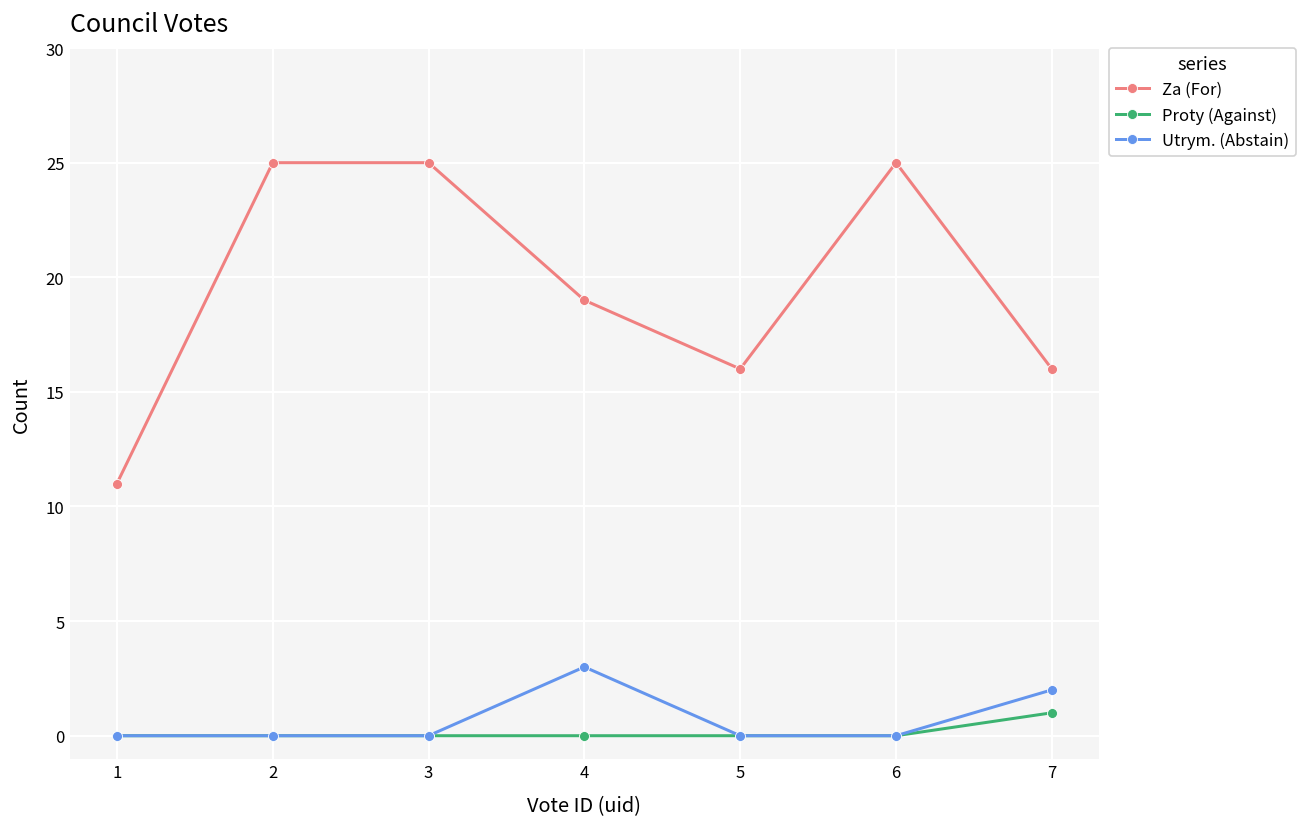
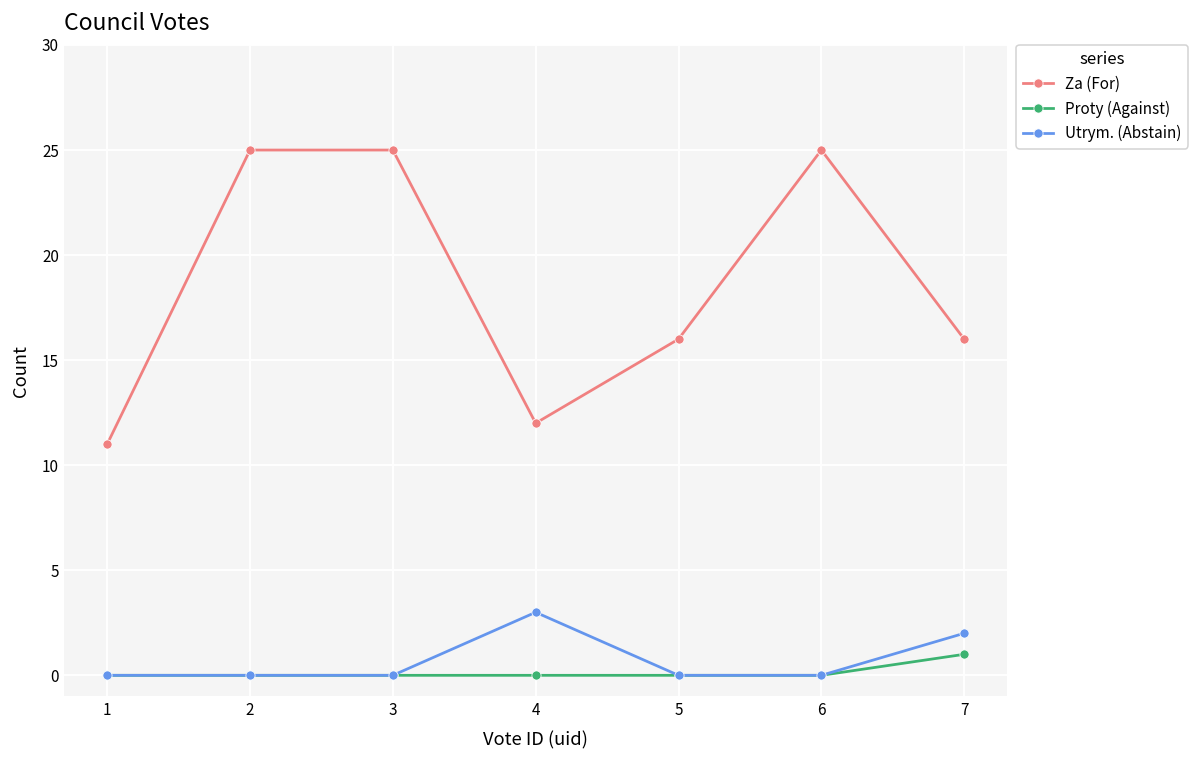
  {
    "Za (For)": {
      "1": 11,
      "2": 25,
      "3": 25,
-     "4": 19,
+     "4": 12,
      "5": 16,
      "6": 25,
      "7": 16
    },
    "Proty (Against)": {
      "4": 0,
      "7": 1
    },
    "Utrym. (Abstain)": {
      "4": 3,
      "7": 2
    }
  }
